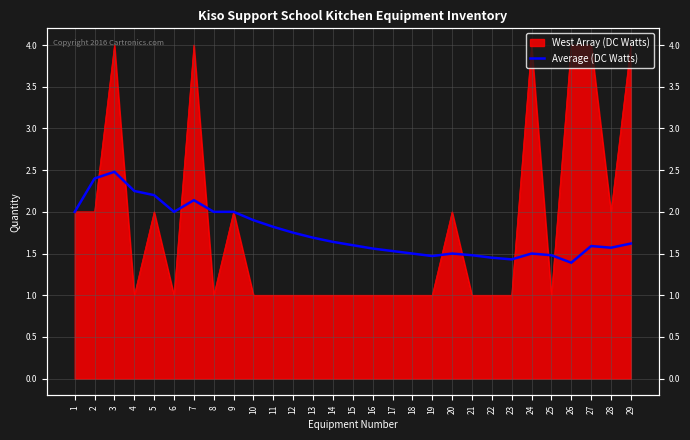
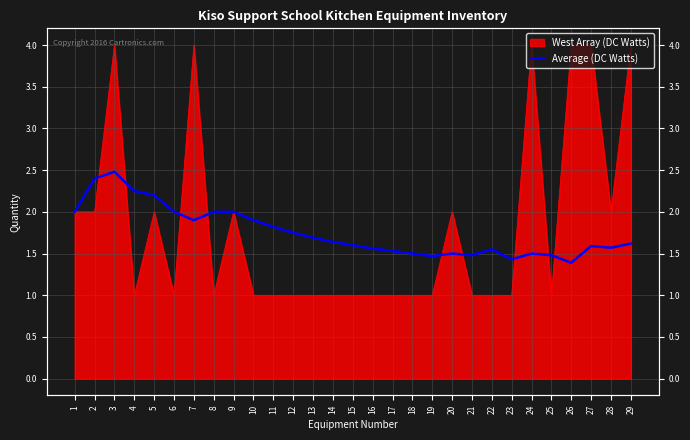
  {
    "West Array (DC Watts)": {
      "2": 2.0,
      "4": 1.0,
      "5": 2.0,
      "6": 1.0,
      "7": 4.0,
      "8": 1.0,
      "10": 1.0,
      "11": 1.0,
      "12": 1.0,
      "13": 1.0,
      "14": 1.0,
      "15": 1.0,
      "16": 1.0,
      "17": 1.0,
      "18": 1.0,
      "19": 1.0,
      "20": 2.0,
      "21": 1.0,
      "22": 1.0,
      "23": 1.0,
      "25": 1.0,
      "28": 2.0
    },
    "Average (DC Watts)": {
      "2": 2.4,
      "3": 2.5,
      "4": 2.3,
      "5": 2.2,
      "6": 2.0,
-     "7": 2.1,
+     "7": 1.9,
      "8": 2.0,
      "10": 1.9,
      "11": 1.8,
      "12": 1.8,
      "13": 1.7,
      "14": 1.6,
      "15": 1.6,
      "16": 1.6,
      "17": 1.5,
      "18": 1.5,
      "19": 1.5,
      "20": 1.5,
      "21": 1.5,
-     "22": 1.5,
+     "22": 1.6,
      "23": 1.4,
      "24": 1.5,
      "25": 1.5,
      "26": 1.4,
      "27": 1.6,
      "28": 1.6,
      "29": 1.6
    }
  }
